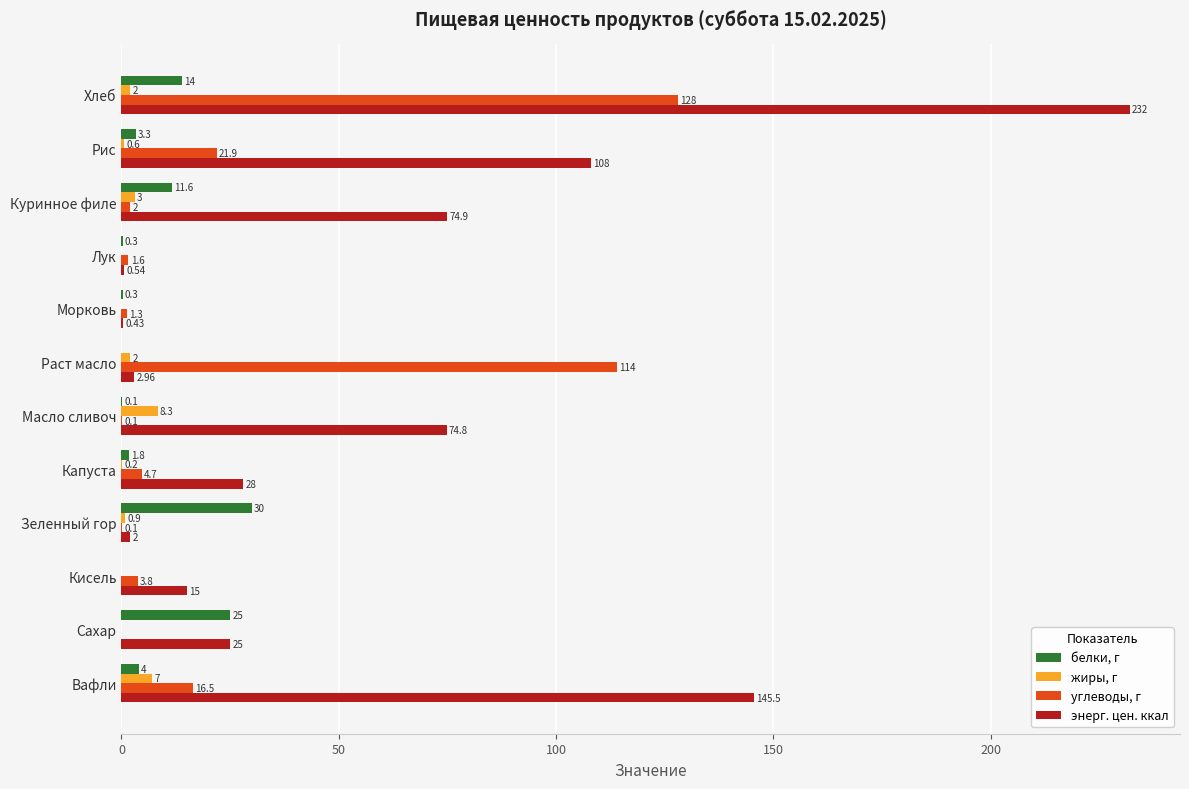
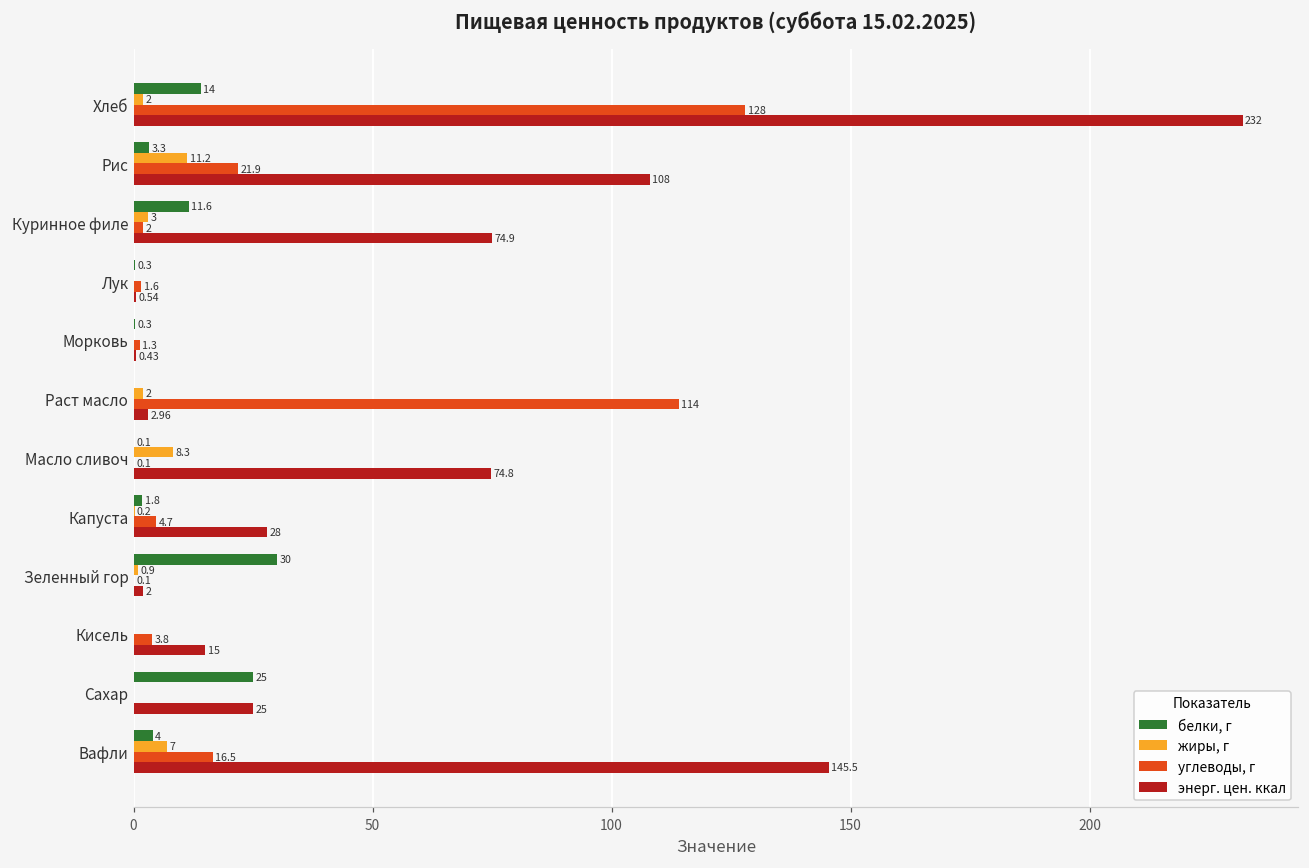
  {
    "белки, г": {
      "Хлеб": 14,
      "Рис": 3.3,
      "Куринное филе": 11.6,
      "Лук": 0.3,
      "Морковь": 0.3,
      "Масло сливоч": 0.1,
      "Капуста": 1.8,
      "Зеленный гор": 30,
      "Сахар": 25,
      "Вафли": 4
    },
    "жиры, г": {
      "Хлеб": 2,
-     "Рис": 0.6,
+     "Рис": 11.2,
      "Куринное филе": 3,
      "Раст масло": 2,
      "Масло сливоч": 8.3,
      "Капуста": 0.2,
      "Зеленный гор": 0.9,
      "Вафли": 7
    },
    "углеводы, г": {
      "Хлеб": 128,
      "Рис": 21.9,
      "Куринное филе": 2,
      "Лук": 1.6,
      "Морковь": 1.3,
      "Раст масло": 114,
      "Масло сливоч": 0.1,
      "Капуста": 4.7,
      "Зеленный гор": 0.1,
      "Кисель": 3.8,
      "Вафли": 16.5
    },
    "энерг. цен. ккал": {
      "Хлеб": 232,
      "Рис": 108,
      "Куринное филе": 74.9,
      "Лук": 0.54,
      "Морковь": 0.43,
      "Раст масло": 2.96,
      "Масло сливоч": 74.8,
      "Капуста": 28,
      "Зеленный гор": 2,
      "Кисель": 15,
      "Сахар": 25,
      "Вафли": 145.5
    }
  }
